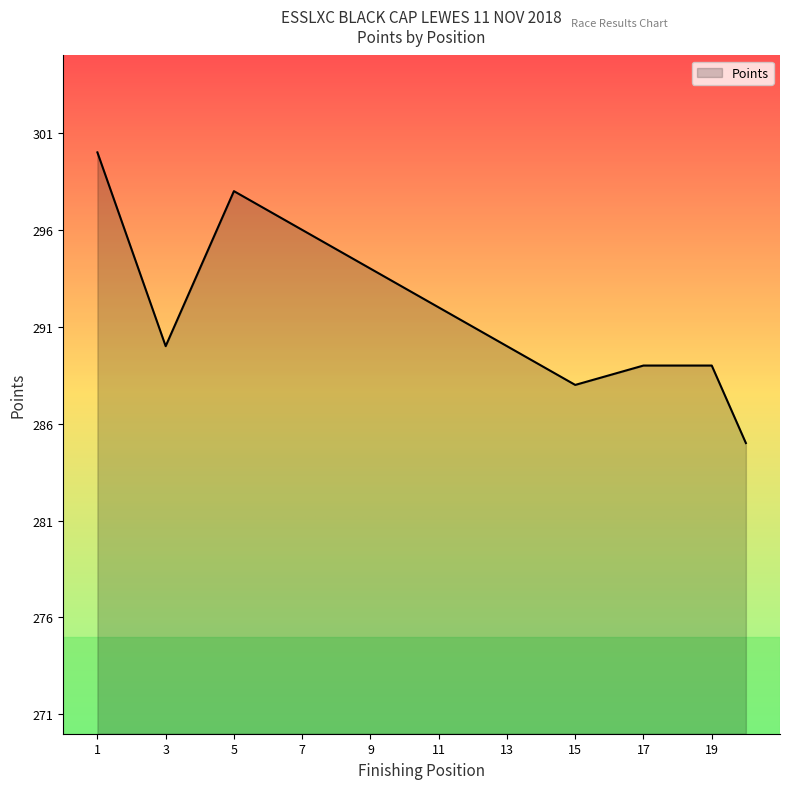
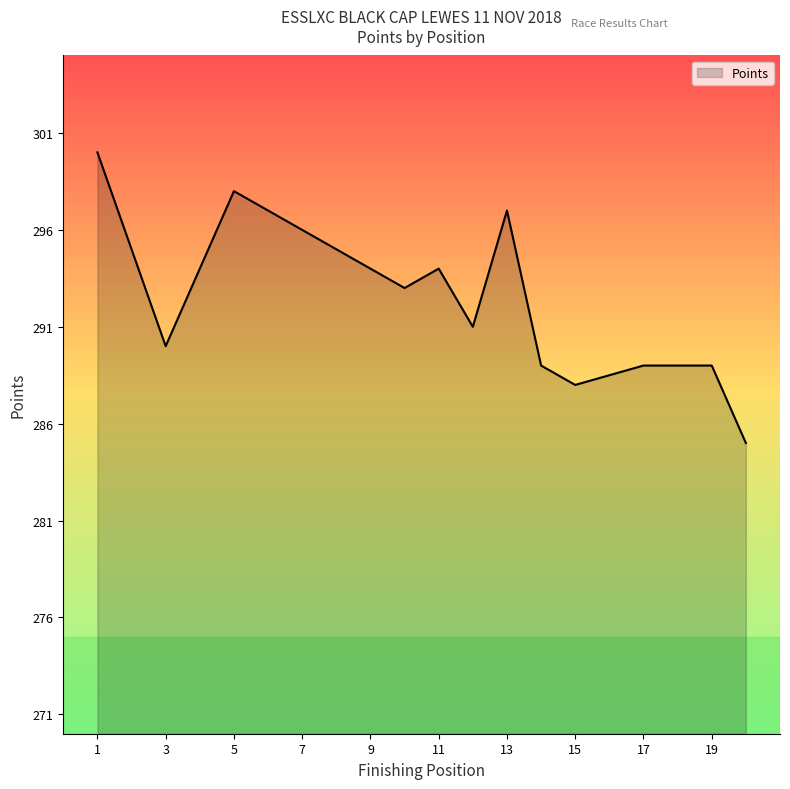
  {
    "1": 300,
    "3": 290,
    "5": 298,
    "7": 296,
    "9": 294,
-   "11": 292,
-   "13": 290,
+   "11": 294,
+   "13": 297,
    "15": 288,
    "17": 289,
    "19": 289
  }
